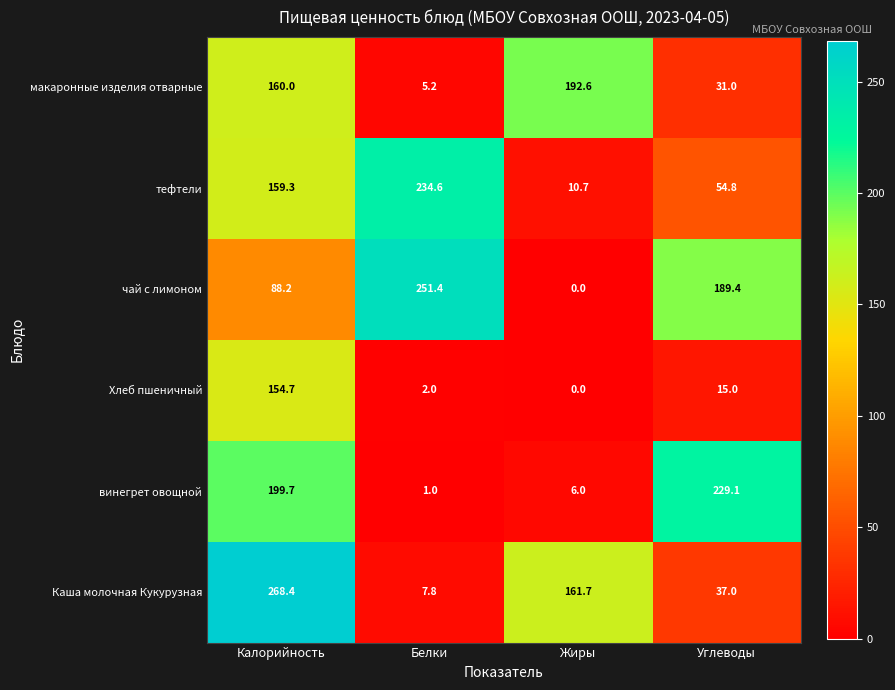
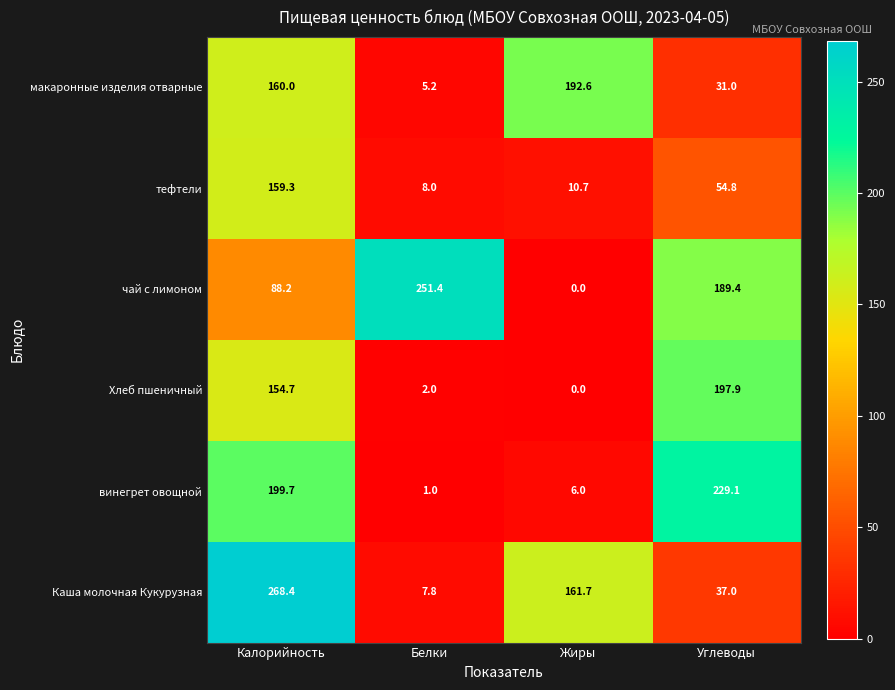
  {
    "макаронные изделия отварные": {
      "Калорийность": 160.0,
      "Белки": 5.2,
      "Жиры": 192.6,
      "Углеводы": 31.0
    },
    "тефтели": {
      "Калорийность": 159.3,
-     "Белки": 234.6,
+     "Белки": 8.0,
      "Жиры": 10.7,
      "Углеводы": 54.8
    },
    "чай с лимоном": {
      "Калорийность": 88.2,
      "Белки": 251.4,
      "Жиры": 0.0,
      "Углеводы": 189.4
    },
    "Хлеб пшеничный": {
      "Калорийность": 154.7,
      "Белки": 2.0,
      "Жиры": 0.0,
-     "Углеводы": 15.0
+     "Углеводы": 197.9
    },
    "винегрет овощной": {
      "Калорийность": 199.7,
      "Белки": 1.0,
      "Жиры": 6.0,
      "Углеводы": 229.1
    },
    "Каша молочная Кукурузная": {
      "Калорийность": 268.4,
      "Белки": 7.8,
      "Жиры": 161.7,
      "Углеводы": 37.0
    }
  }
